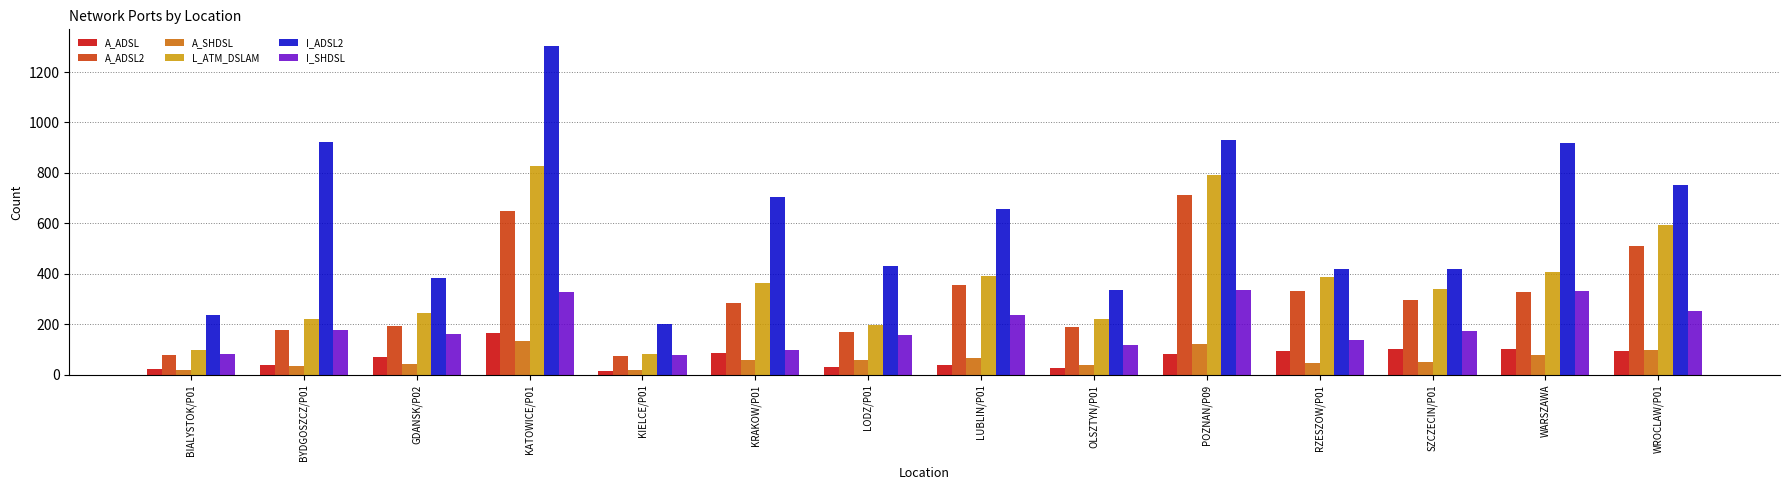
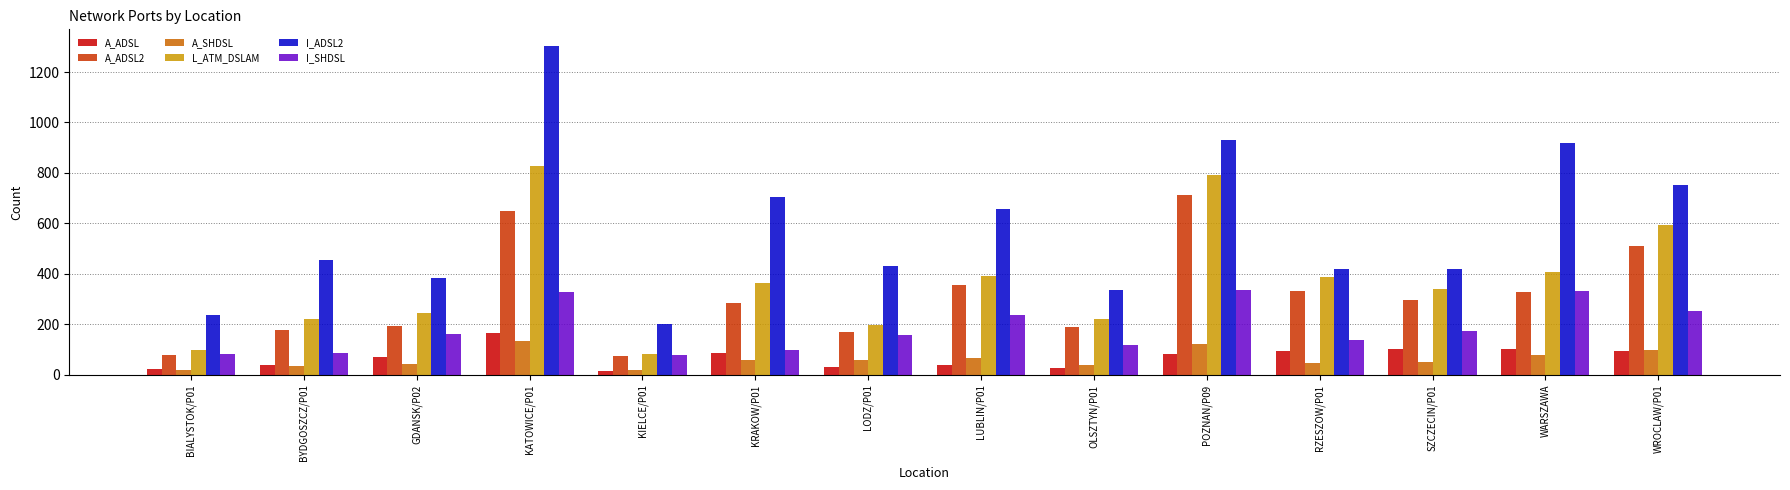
  {
    "I_ADSL2": {
      "BIALYSTOK/P01": 240,
-     "BYDGOSZCZ/P01": 920,
+     "BYDGOSZCZ/P01": 450,
      "GDANSK/P02": 380,
      "KATOWICE/P01": 1300,
      "KIELCE/P01": 200,
      "KRAKOW/P01": 700,
      "LODZ/P01": 430,
      "LUBLIN/P01": 660,
      "OLSZTYN/P01": 340,
      "POZNAN/P09": 930,
      "RZESZOW/P01": 420,
      "SZCZECIN/P01": 420,
      "WARSZAWA": 920,
      "WROCLAW/P01": 750
    },
    "I_SHDSL": {
      "BIALYSTOK/P01": 80,
-     "BYDGOSZCZ/P01": 180,
+     "BYDGOSZCZ/P01": 90,
      "GDANSK/P02": 160,
      "KATOWICE/P01": 330,
      "KIELCE/P01": 80,
      "KRAKOW/P01": 100,
      "LODZ/P01": 160,
      "LUBLIN/P01": 240,
      "OLSZTYN/P01": 120,
      "POZNAN/P09": 330,
      "RZESZOW/P01": 140,
      "SZCZECIN/P01": 180,
      "WARSZAWA": 330,
      "WROCLAW/P01": 250
    }
  }
